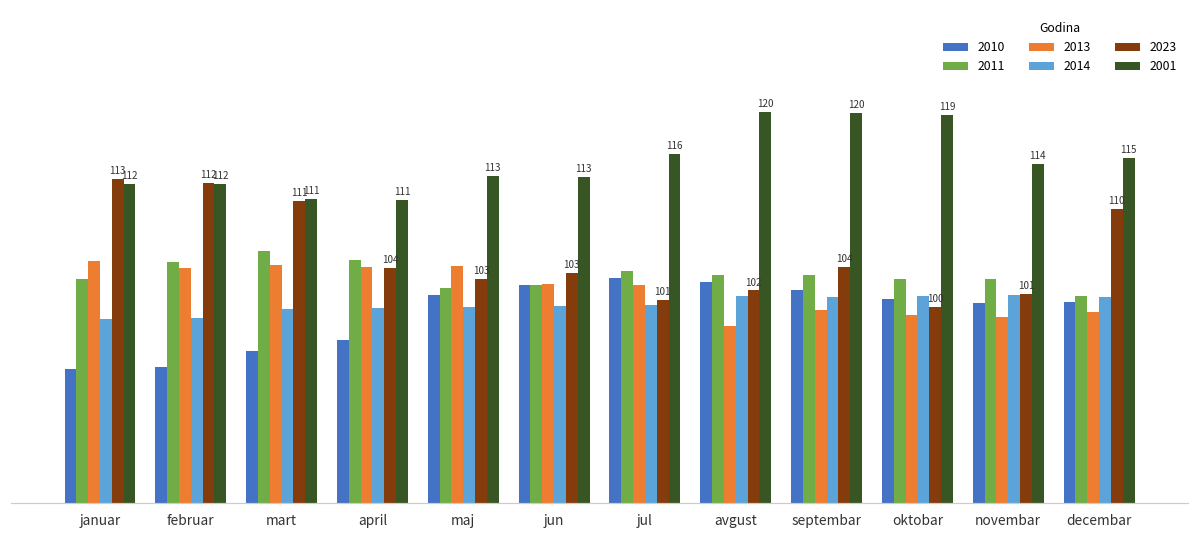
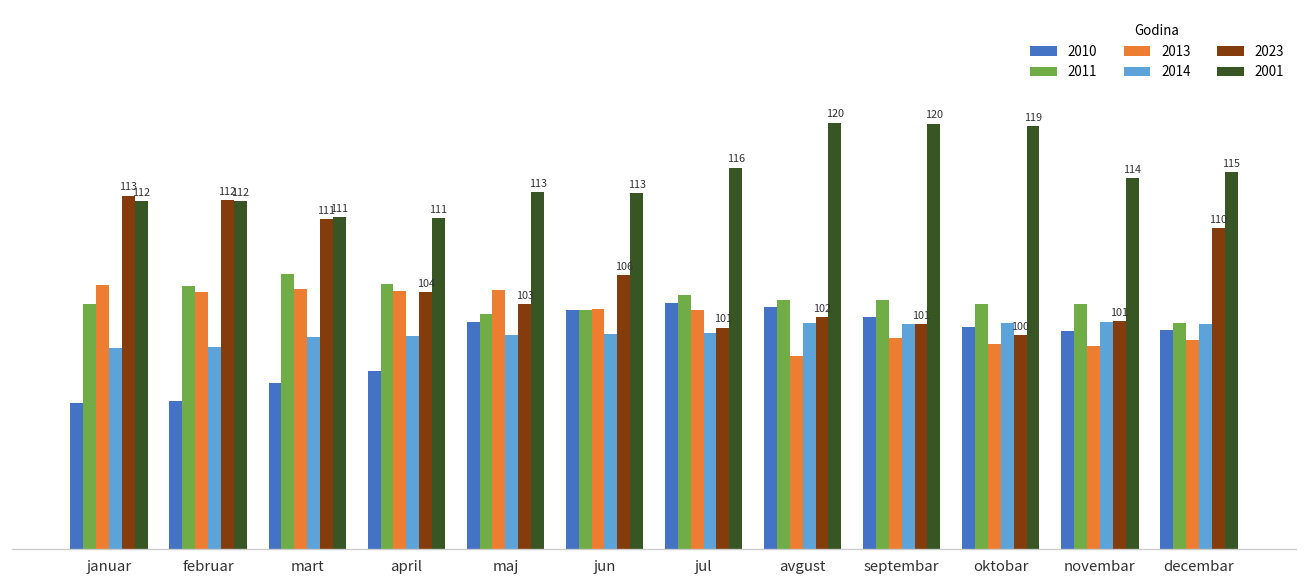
  {
    "2023": {
      "januar": 113,
      "april": 104,
      "maj": 103,
-     "jun": 103,
+     "jun": 106,
      "jul": 101,
      "avgust": 102,
-     "septembar": 104,
+     "septembar": 101,
      "oktobar": 100,
      "novembar": 101,
      "decembar": 110
    },
    "2001": {
      "januar": 112,
      "april": 111,
      "maj": 113,
      "jun": 113,
      "jul": 116,
      "avgust": 120,
      "septembar": 120,
      "oktobar": 119,
      "novembar": 114,
      "decembar": 115
    }
  }
